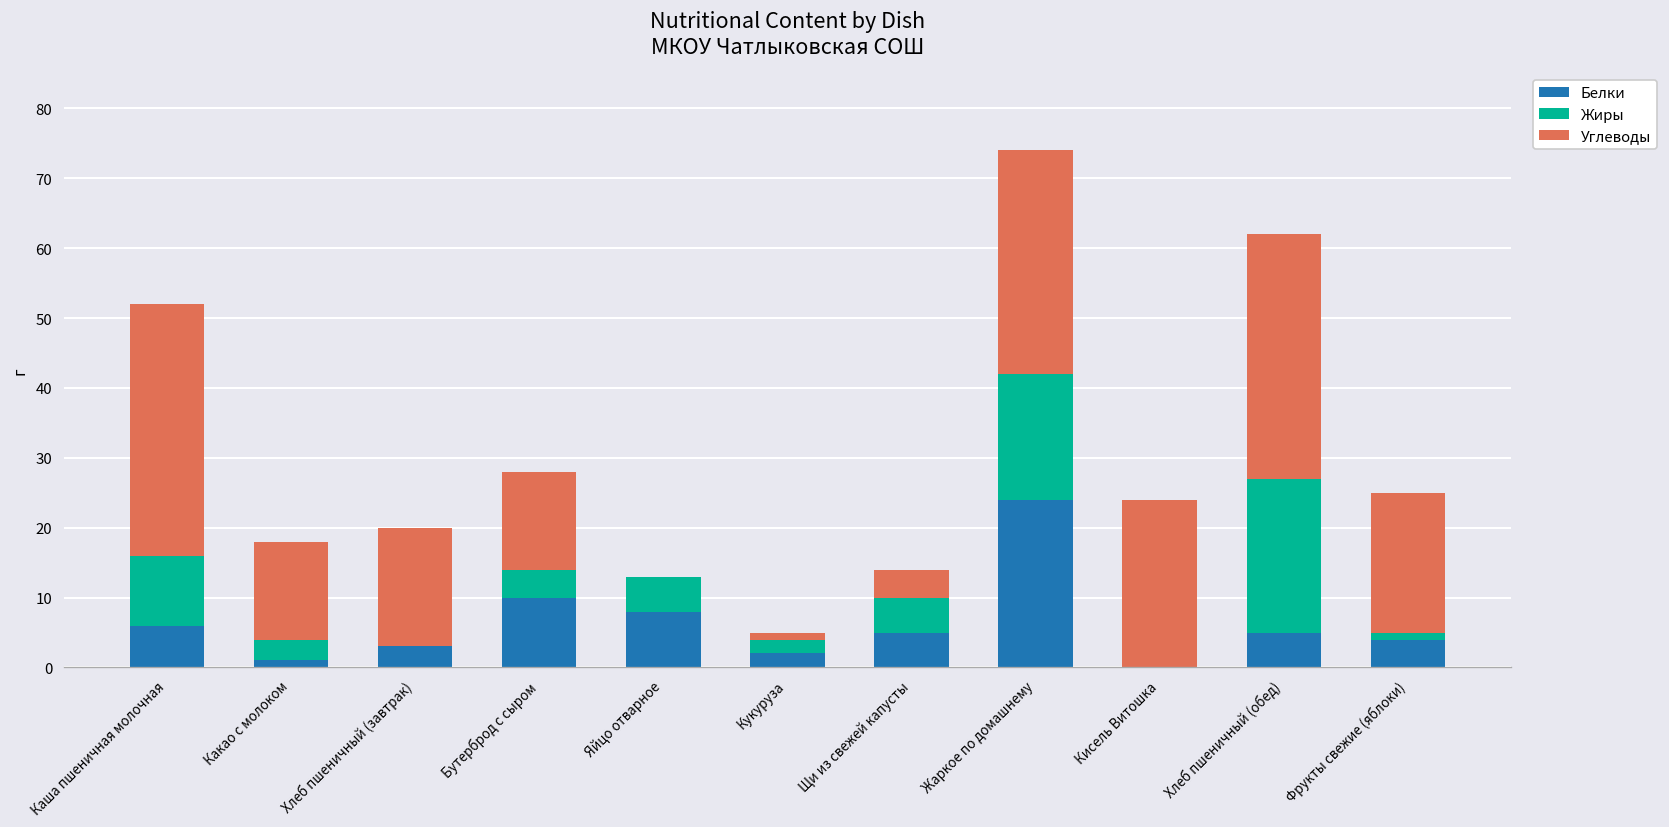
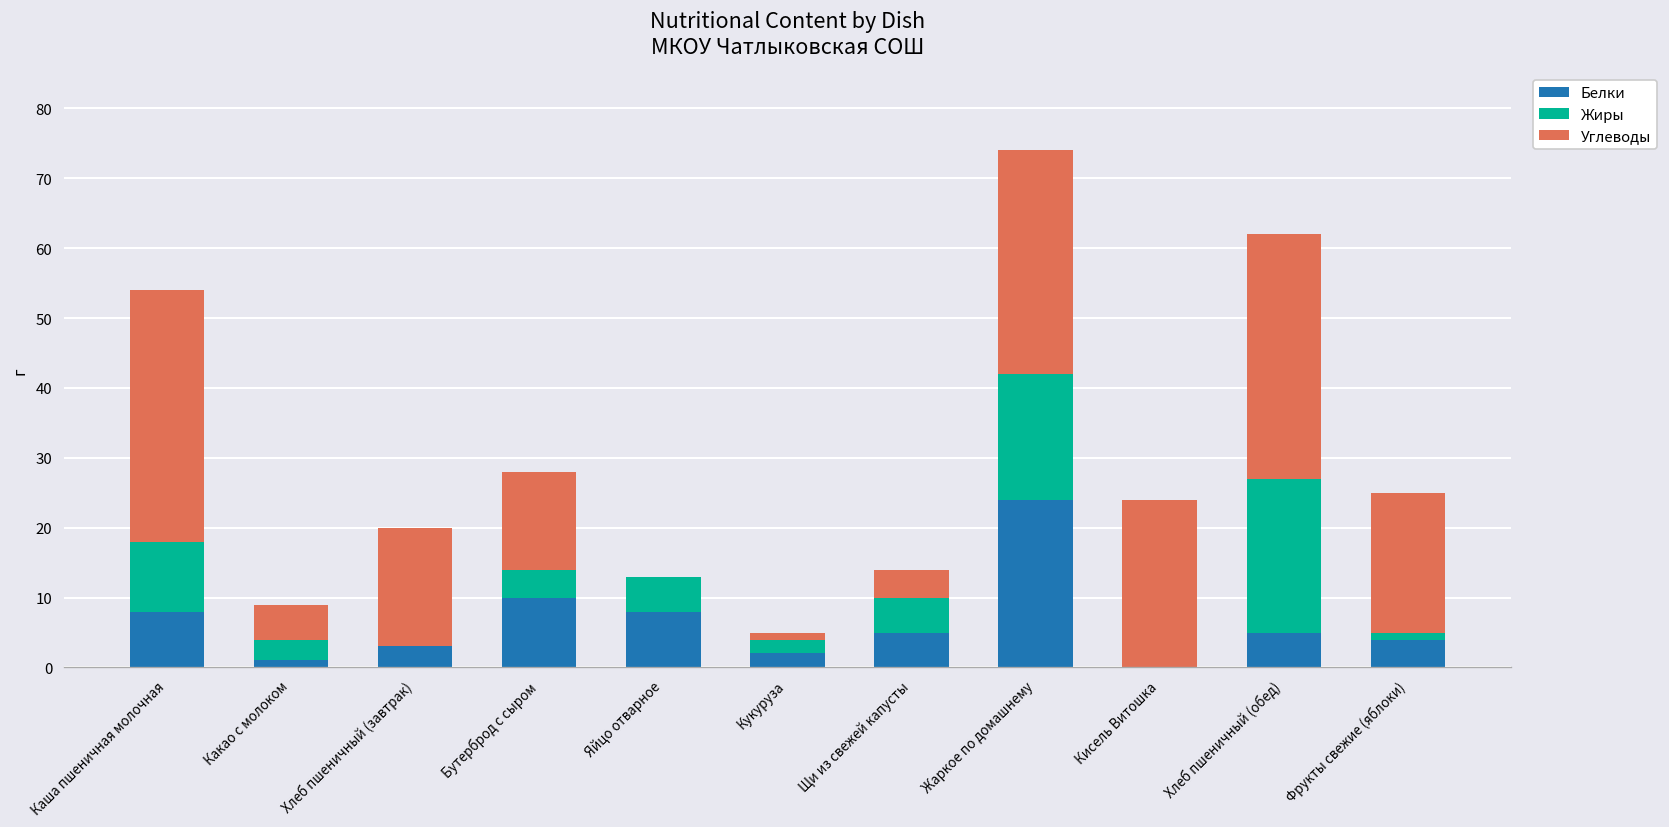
  {
    "Белки": {
-     "Каша пшеничная молочная": 6,
+     "Каша пшеничная молочная": 8,
      "Какао с молоком": 1,
      "Хлеб пшеничный (завтрак)": 3,
      "Бутерброд с сыром": 10,
      "Яйцо отварное": 8,
      "Кукуруза": 2,
      "Щи из свежей капусты": 5,
      "Жаркое по домашнему": 24,
      "Кисель Витошка": 0,
      "Хлеб пшеничный (обед)": 5,
      "Фрукты свежие (яблоки)": 4
    },
    "Жиры": {
      "Каша пшеничная молочная": 10,
      "Какао с молоком": 3,
      "Хлеб пшеничный (завтрак)": 0,
      "Бутерброд с сыром": 4,
      "Яйцо отварное": 5,
      "Кукуруза": 2,
      "Щи из свежей капусты": 5,
      "Жаркое по домашнему": 18,
      "Кисель Витошка": 0,
      "Хлеб пшеничный (обед)": 22,
      "Фрукты свежие (яблоки)": 1
    },
    "Углеводы": {
      "Каша пшеничная молочная": 36,
-     "Какао с молоком": 14,
+     "Какао с молоком": 5,
      "Хлеб пшеничный (завтрак)": 17,
      "Бутерброд с сыром": 14,
      "Яйцо отварное": 0,
      "Кукуруза": 1,
      "Щи из свежей капусты": 4,
      "Жаркое по домашнему": 32,
      "Кисель Витошка": 24,
      "Хлеб пшеничный (обед)": 35,
      "Фрукты свежие (яблоки)": 20
    }
  }
